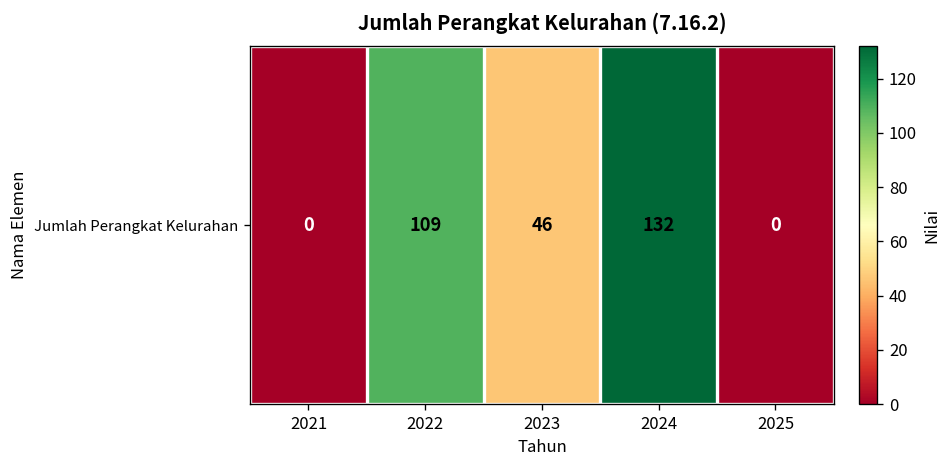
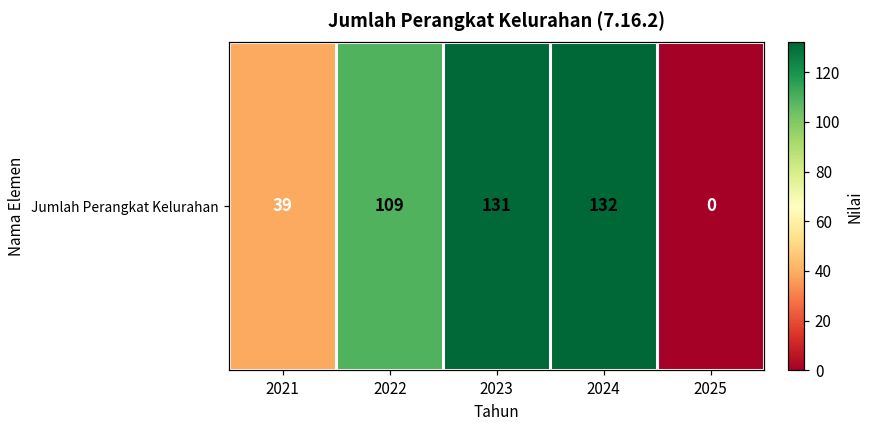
  {
    "Jumlah Perangkat Kelurahan": {
-     "2021": 0,
+     "2021": 39,
      "2022": 109,
-     "2023": 46,
+     "2023": 131,
      "2024": 132,
      "2025": 0
    }
  }
